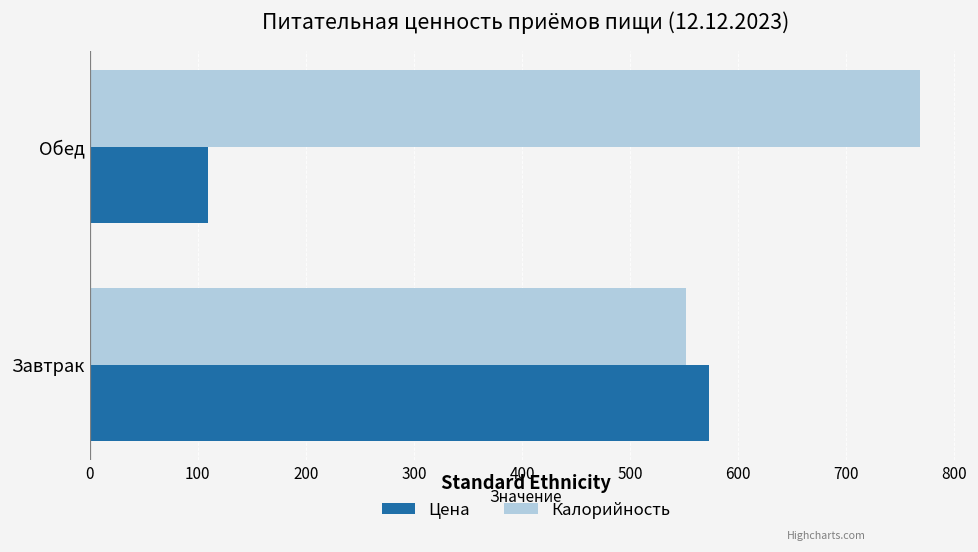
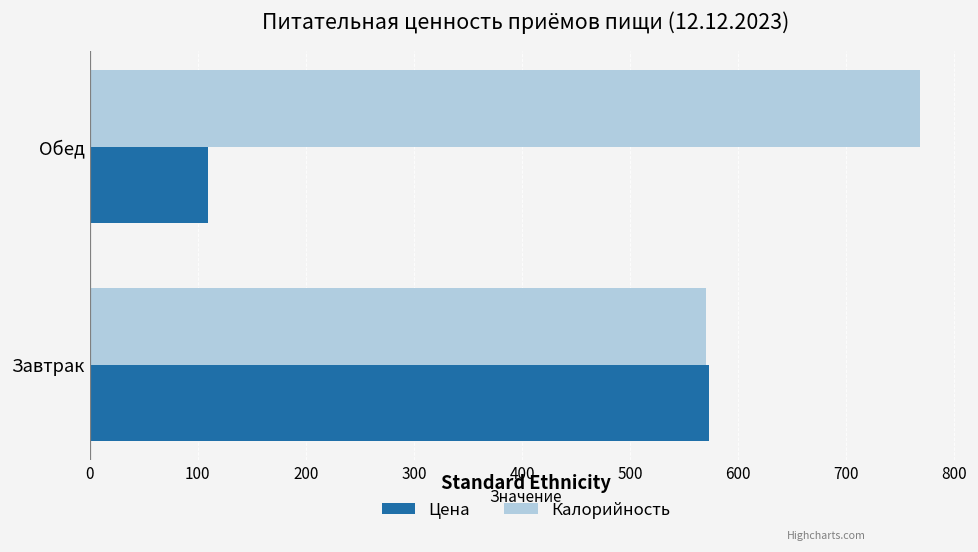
  {
    "Цена": {
      "Обед": 110,
      "Завтрак": 570
    },
    "Калорийность": {
      "Обед": 770,
-     "Завтрак": 550
+     "Завтрак": 570
    }
  }
